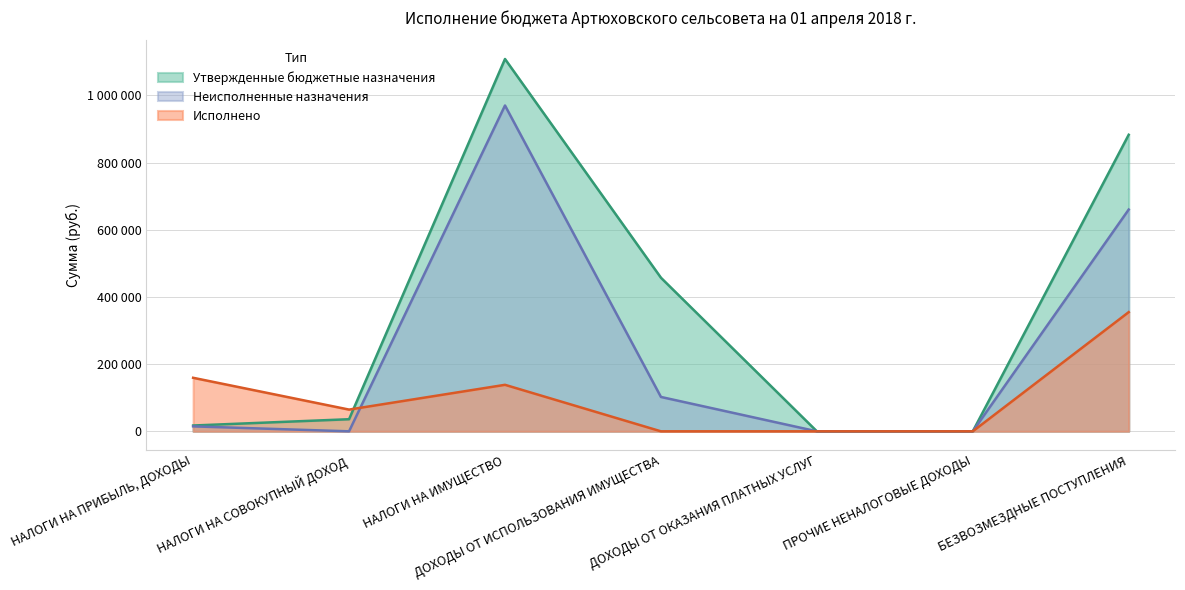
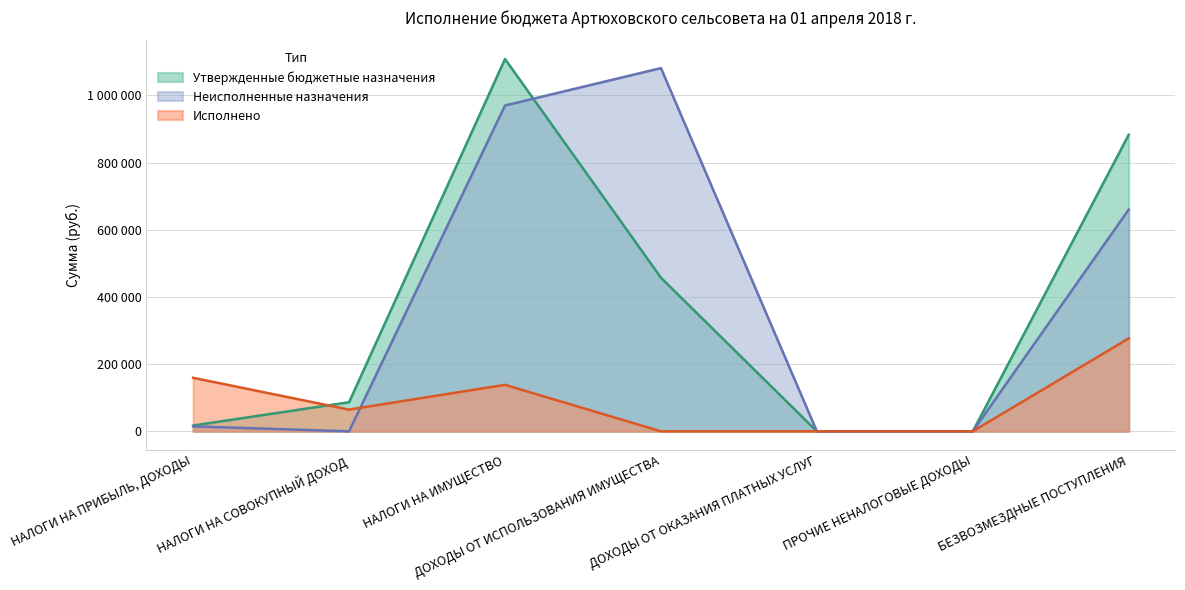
  {
    "Утвержденные бюджетные назначения": {
-     "НАЛОГИ НА СОВОКУПНЫЙ ДОХОД": 40000,
+     "НАЛОГИ НА СОВОКУПНЫЙ ДОХОД": 90000,
      "НАЛОГИ НА ИМУЩЕСТВО": 1110000,
      "ДОХОДЫ ОТ ИСПОЛЬЗОВАНИЯ ИМУЩЕСТВА": 460000,
      "БЕЗВОЗМЕЗДНЫЕ ПОСТУПЛЕНИЯ": 880000
    },
    "Неисполненные назначения": {
      "НАЛОГИ НА СОВОКУПНЫЙ ДОХОД": 0,
      "НАЛОГИ НА ИМУЩЕСТВО": 970000,
-     "ДОХОДЫ ОТ ИСПОЛЬЗОВАНИЯ ИМУЩЕСТВА": 100000,
+     "ДОХОДЫ ОТ ИСПОЛЬЗОВАНИЯ ИМУЩЕСТВА": 1080000,
      "БЕЗВОЗМЕЗДНЫЕ ПОСТУПЛЕНИЯ": 660000
    },
    "Исполнено": {
      "НАЛОГИ НА ПРИБЫЛЬ, ДОХОДЫ": 160000,
      "НАЛОГИ НА СОВОКУПНЫЙ ДОХОД": 60000,
      "НАЛОГИ НА ИМУЩЕСТВО": 140000,
      "ДОХОДЫ ОТ ИСПОЛЬЗОВАНИЯ ИМУЩЕСТВА": 0,
-     "БЕЗВОЗМЕЗДНЫЕ ПОСТУПЛЕНИЯ": 350000
+     "БЕЗВОЗМЕЗДНЫЕ ПОСТУПЛЕНИЯ": 280000
    }
  }
